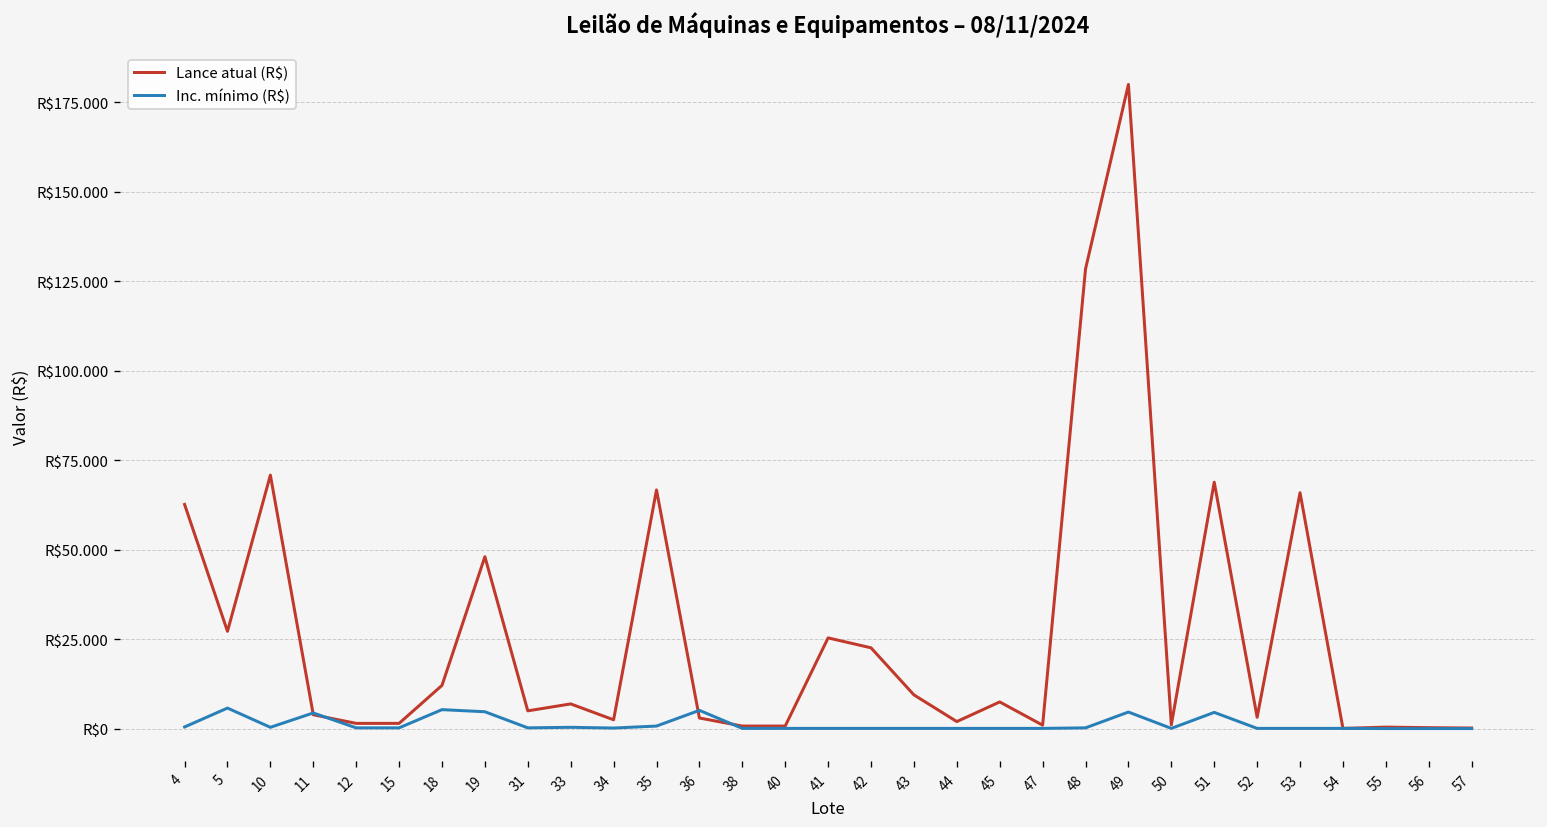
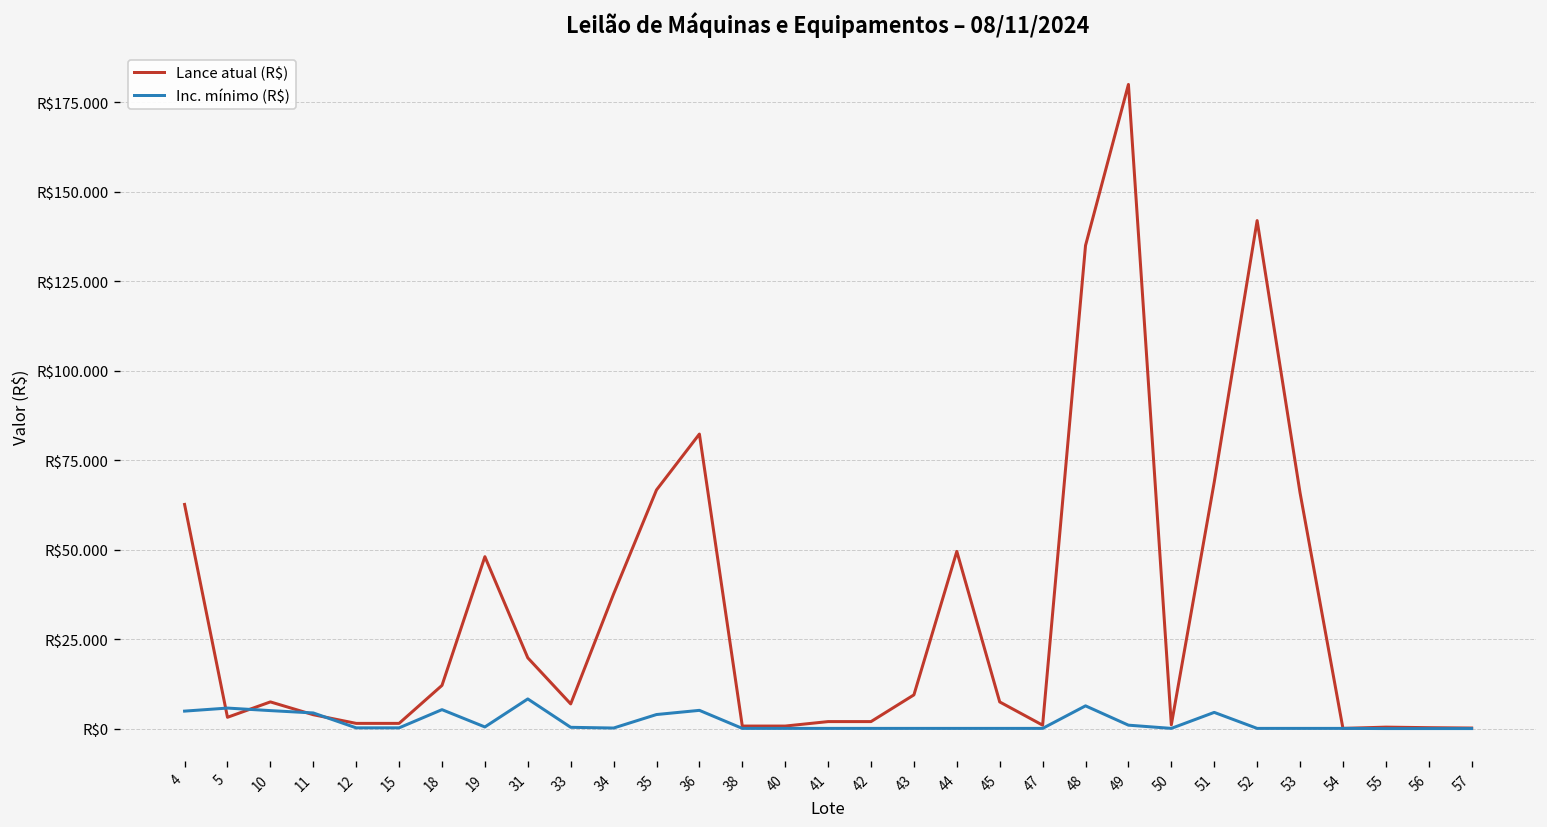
  {
    "Lance atual (R$)": {
      "4": "R$63",
-     "5": "R$27",
-     "10": "R$71",
+     "5": "R$3",
+     "10": "R$8",
      "12": "R$2",
      "15": "R$2",
      "18": "R$12",
      "19": "R$48",
-     "31": "R$5",
+     "31": "R$20",
      "33": "R$7",
-     "34": "R$3",
+     "34": "R$38",
      "35": "R$67",
-     "36": "R$3",
-     "41": "R$25",
-     "42": "R$23",
+     "36": "R$82",
+     "41": "R$2",
+     "42": "R$2",
      "43": "R$9",
-     "44": "R$2",
+     "44": "R$50",
      "45": "R$7",
      "47": "R$1",
-     "48": "R$128",
+     "48": "R$135",
      "49": "R$180",
      "50": "R$1",
      "51": "R$69",
-     "52": "R$3",
+     "52": "R$142",
      "53": "R$66"
    },
    "Inc. mínimo (R$)": {
-     "4": "R$1",
+     "4": "R$5",
      "5": "R$6",
-     "10": "R$0",
+     "10": "R$5",
      "12": "R$0",
      "15": "R$0",
      "18": "R$5",
-     "19": "R$5",
-     "31": "R$0",
+     "19": "R$1",
+     "31": "R$8",
      "33": "R$0",
      "34": "R$0",
-     "35": "R$1",
+     "35": "R$4",
      "36": "R$5",
      "41": "R$0",
      "42": "R$0",
      "43": "R$0",
      "44": "R$0",
      "45": "R$0",
      "47": "R$0",
-     "48": "R$0",
-     "49": "R$5",
+     "48": "R$6",
+     "49": "R$1",
      "50": "R$0",
      "51": "R$5",
      "52": "R$0",
      "53": "R$0"
    }
  }
